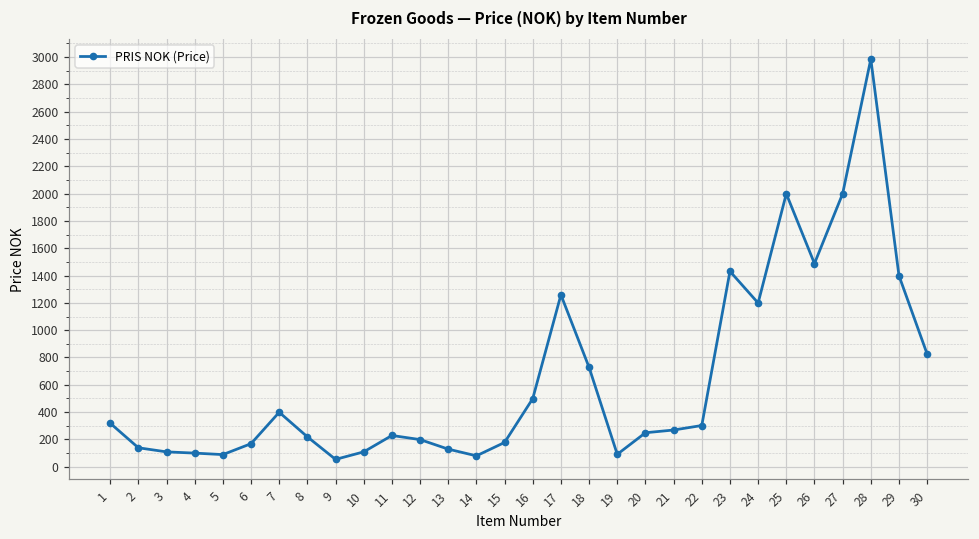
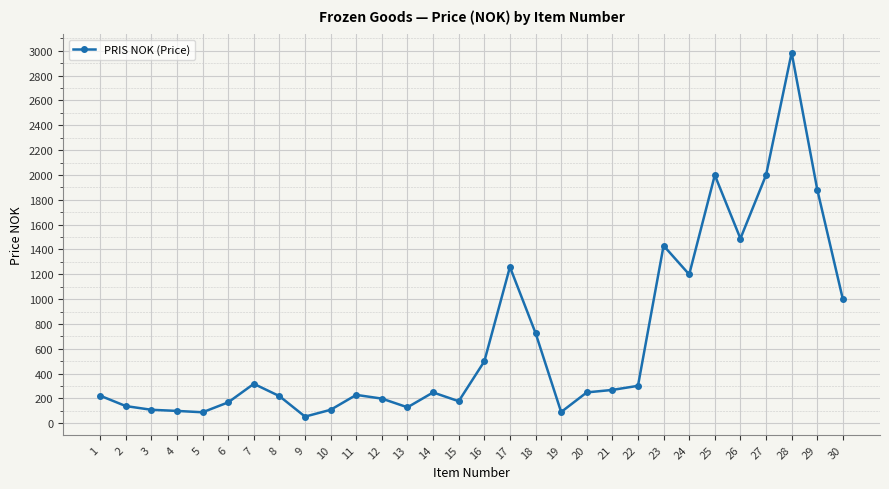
  {
-   "1": 320,
+   "1": 220,
    "2": 140,
    "3": 110,
    "4": 100,
    "5": 90,
    "6": 170,
-   "7": 400,
+   "7": 320,
    "8": 220,
    "9": 50,
    "10": 110,
    "11": 230,
    "12": 200,
    "13": 130,
-   "14": 80,
+   "14": 250,
    "15": 180,
    "16": 500,
    "17": 1260,
    "18": 730,
    "19": 90,
    "20": 250,
    "21": 270,
    "22": 300,
    "23": 1430,
    "24": 1200,
    "25": 2000,
    "26": 1490,
    "27": 2000,
    "28": 2990,
-   "29": 1400,
-   "30": 830
+   "29": 1880,
+   "30": 1000
  }
